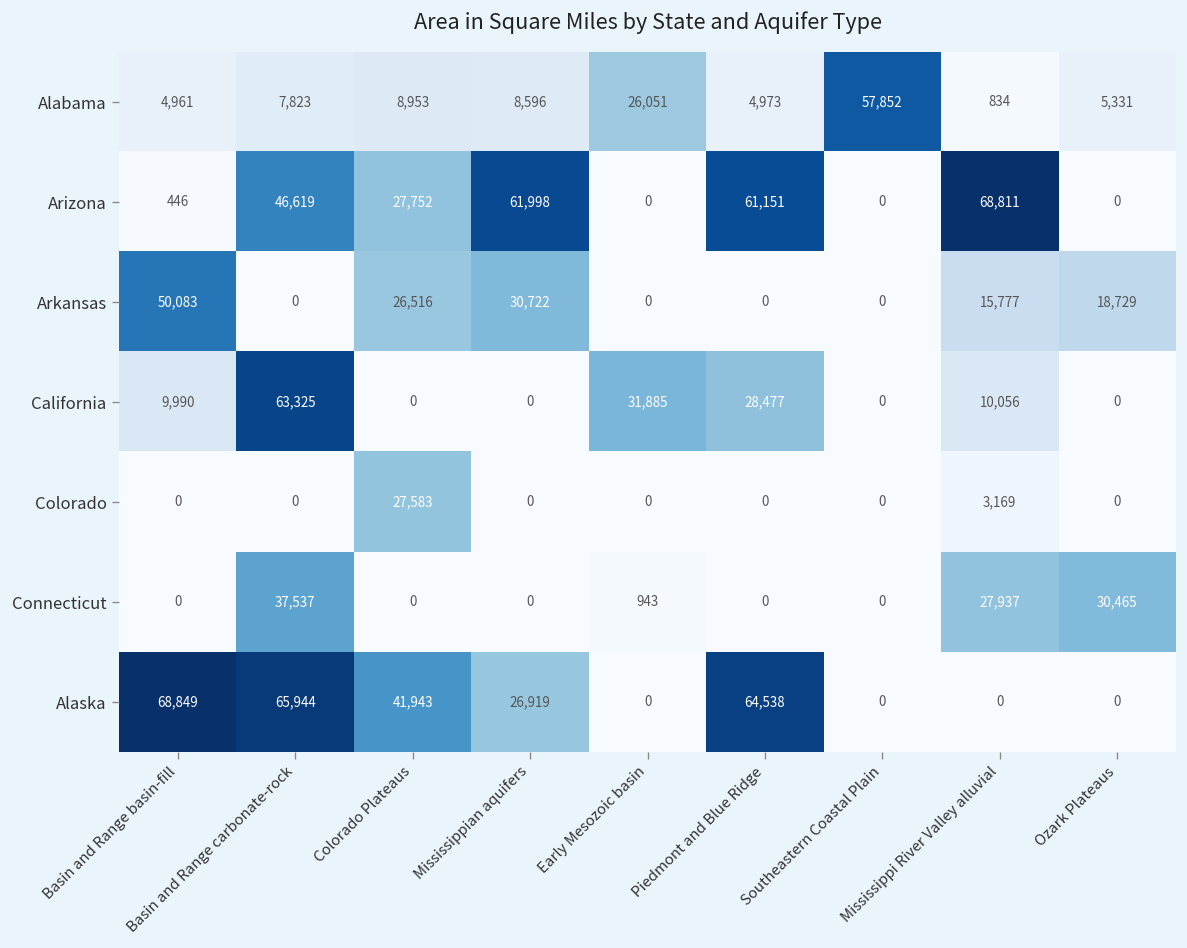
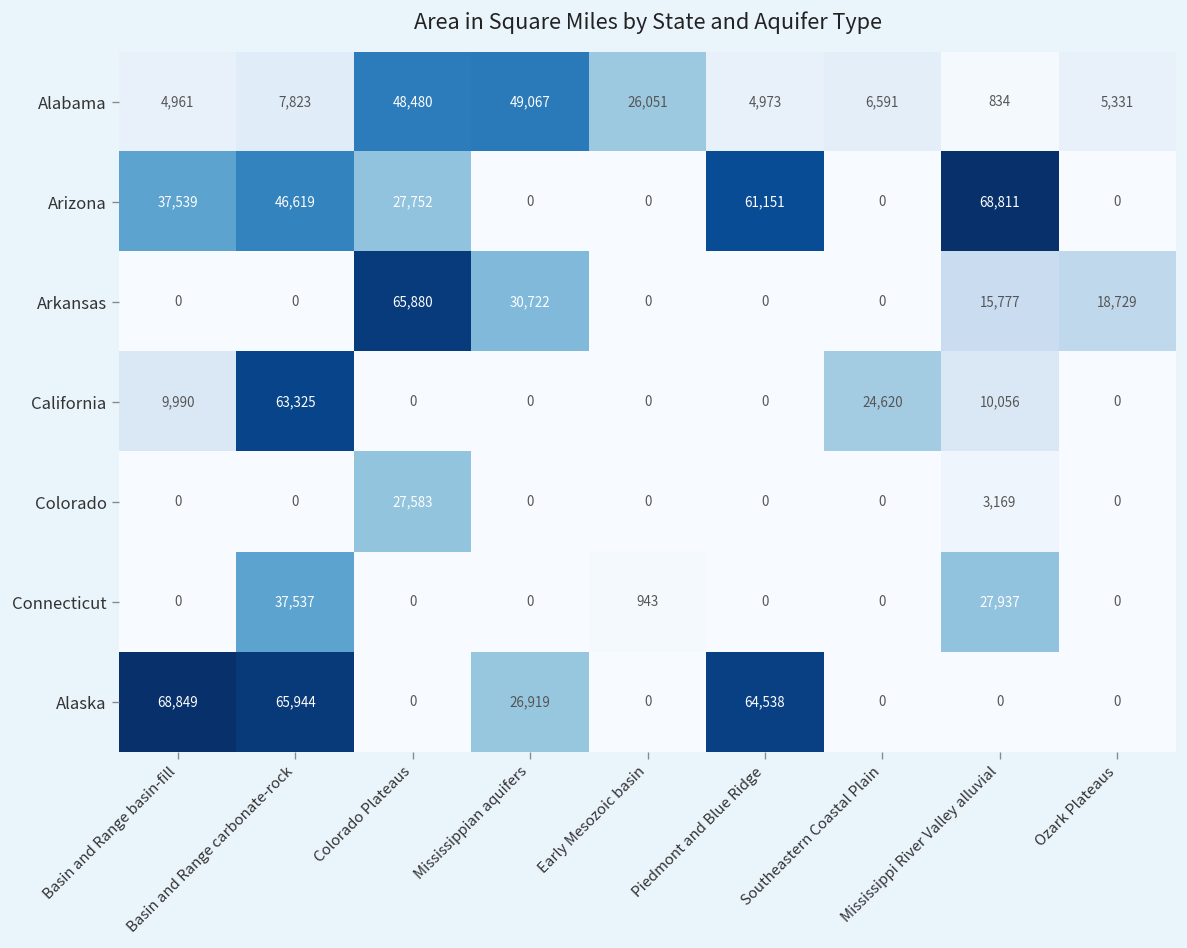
  {
    "Alabama": {
      "Basin and Range basin-fill": "4,961",
      "Basin and Range carbonate-rock": "7,823",
-     "Colorado Plateaus": "8,953",
-     "Mississippian aquifers": "8,596",
+     "Colorado Plateaus": "48,480",
+     "Mississippian aquifers": "49,067",
      "Early Mesozoic basin": "26,051",
      "Piedmont and Blue Ridge": "4,973",
-     "Southeastern Coastal Plain": "57,852",
+     "Southeastern Coastal Plain": "6,591",
      "Mississippi River Valley alluvial": "834",
      "Ozark Plateaus": "5,331"
    },
    "Arizona": {
-     "Basin and Range basin-fill": "446",
+     "Basin and Range basin-fill": "37,539",
      "Basin and Range carbonate-rock": "46,619",
      "Colorado Plateaus": "27,752",
-     "Mississippian aquifers": "61,998",
+     "Mississippian aquifers": "0",
      "Early Mesozoic basin": "0",
      "Piedmont and Blue Ridge": "61,151",
      "Southeastern Coastal Plain": "0",
      "Mississippi River Valley alluvial": "68,811",
      "Ozark Plateaus": "0"
    },
    "Arkansas": {
-     "Basin and Range basin-fill": "50,083",
+     "Basin and Range basin-fill": "0",
      "Basin and Range carbonate-rock": "0",
-     "Colorado Plateaus": "26,516",
+     "Colorado Plateaus": "65,880",
      "Mississippian aquifers": "30,722",
      "Early Mesozoic basin": "0",
      "Piedmont and Blue Ridge": "0",
      "Southeastern Coastal Plain": "0",
      "Mississippi River Valley alluvial": "15,777",
      "Ozark Plateaus": "18,729"
    },
    "California": {
      "Basin and Range basin-fill": "9,990",
      "Basin and Range carbonate-rock": "63,325",
      "Colorado Plateaus": "0",
      "Mississippian aquifers": "0",
-     "Early Mesozoic basin": "31,885",
-     "Piedmont and Blue Ridge": "28,477",
-     "Southeastern Coastal Plain": "0",
+     "Early Mesozoic basin": "0",
+     "Piedmont and Blue Ridge": "0",
+     "Southeastern Coastal Plain": "24,620",
      "Mississippi River Valley alluvial": "10,056",
      "Ozark Plateaus": "0"
    },
    "Colorado": {
      "Basin and Range basin-fill": "0",
      "Basin and Range carbonate-rock": "0",
      "Colorado Plateaus": "27,583",
      "Mississippian aquifers": "0",
      "Early Mesozoic basin": "0",
      "Piedmont and Blue Ridge": "0",
      "Southeastern Coastal Plain": "0",
      "Mississippi River Valley alluvial": "3,169",
      "Ozark Plateaus": "0"
    },
    "Connecticut": {
      "Basin and Range basin-fill": "0",
      "Basin and Range carbonate-rock": "37,537",
      "Colorado Plateaus": "0",
      "Mississippian aquifers": "0",
      "Early Mesozoic basin": "943",
      "Piedmont and Blue Ridge": "0",
      "Southeastern Coastal Plain": "0",
      "Mississippi River Valley alluvial": "27,937",
-     "Ozark Plateaus": "30,465"
+     "Ozark Plateaus": "0"
    },
    "Alaska": {
      "Basin and Range basin-fill": "68,849",
      "Basin and Range carbonate-rock": "65,944",
-     "Colorado Plateaus": "41,943",
+     "Colorado Plateaus": "0",
      "Mississippian aquifers": "26,919",
      "Early Mesozoic basin": "0",
      "Piedmont and Blue Ridge": "64,538",
      "Southeastern Coastal Plain": "0",
      "Mississippi River Valley alluvial": "0",
      "Ozark Plateaus": "0"
    }
  }
